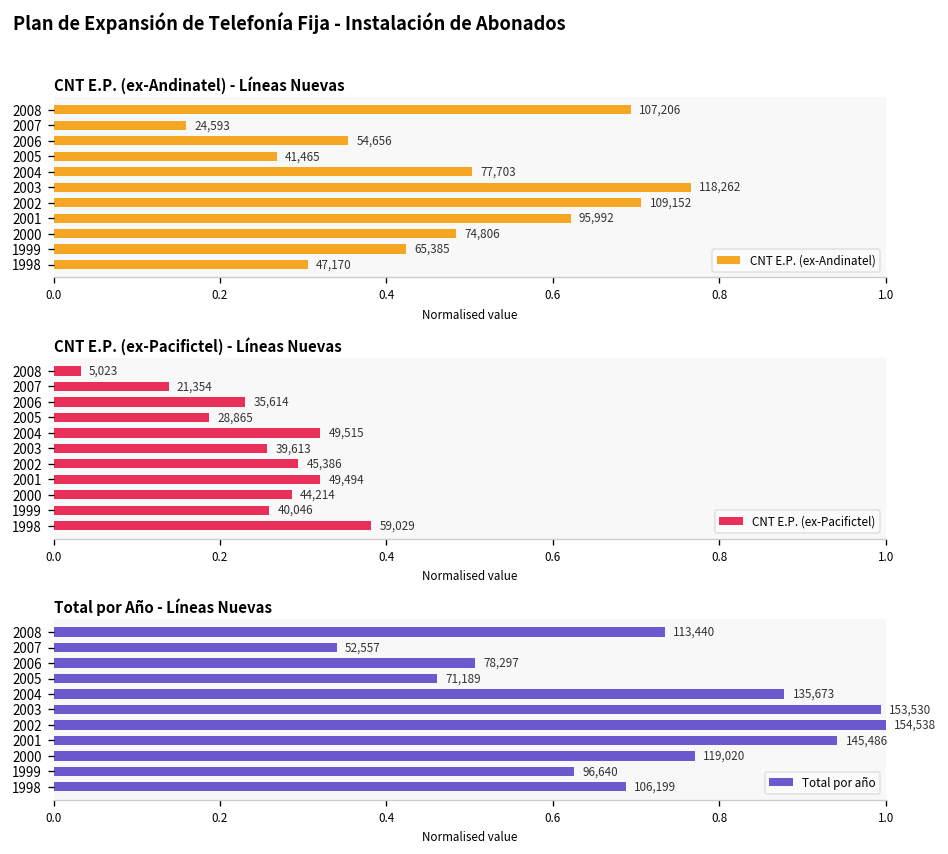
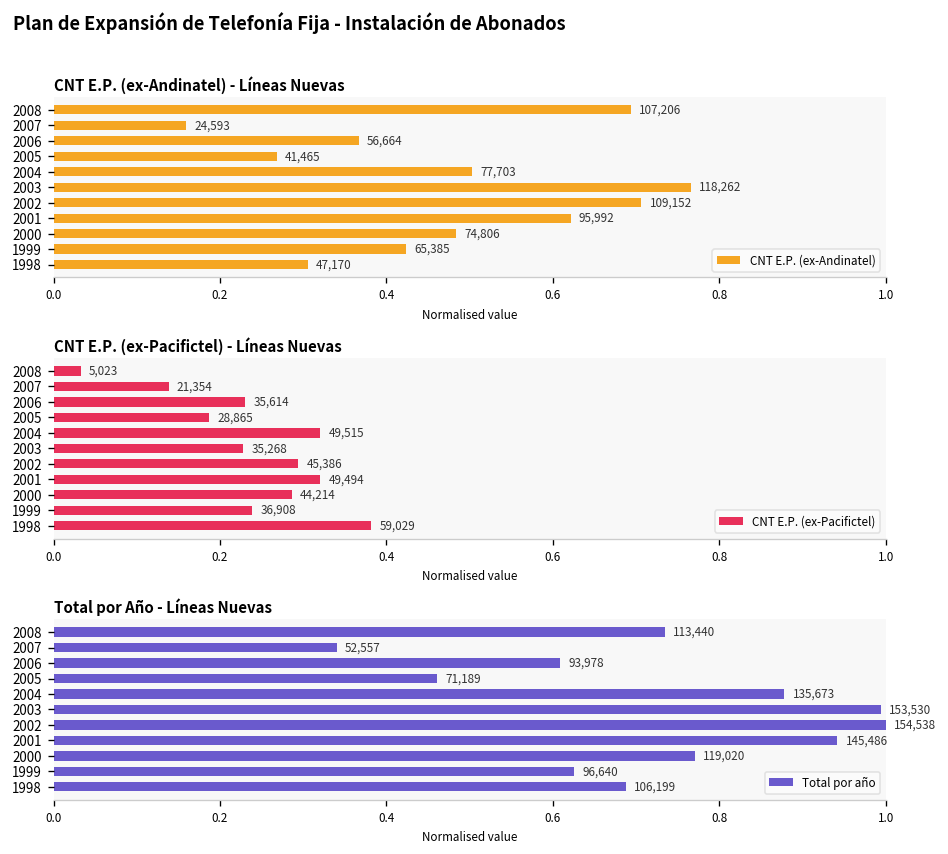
  {
    "CNT E.P. (ex-Andinatel) - Líneas Nuevas": {
-     "2006": "54,656"
+     "2006": "56,664"
    },
    "CNT E.P. (ex-Pacifictel) - Líneas Nuevas": {
-     "2003": "39,613",
-     "1999": "40,046"
+     "2003": "35,268",
+     "1999": "36,908"
    },
    "Total por Año - Líneas Nuevas": {
-     "2006": "78,297"
+     "2006": "93,978"
    }
  }
